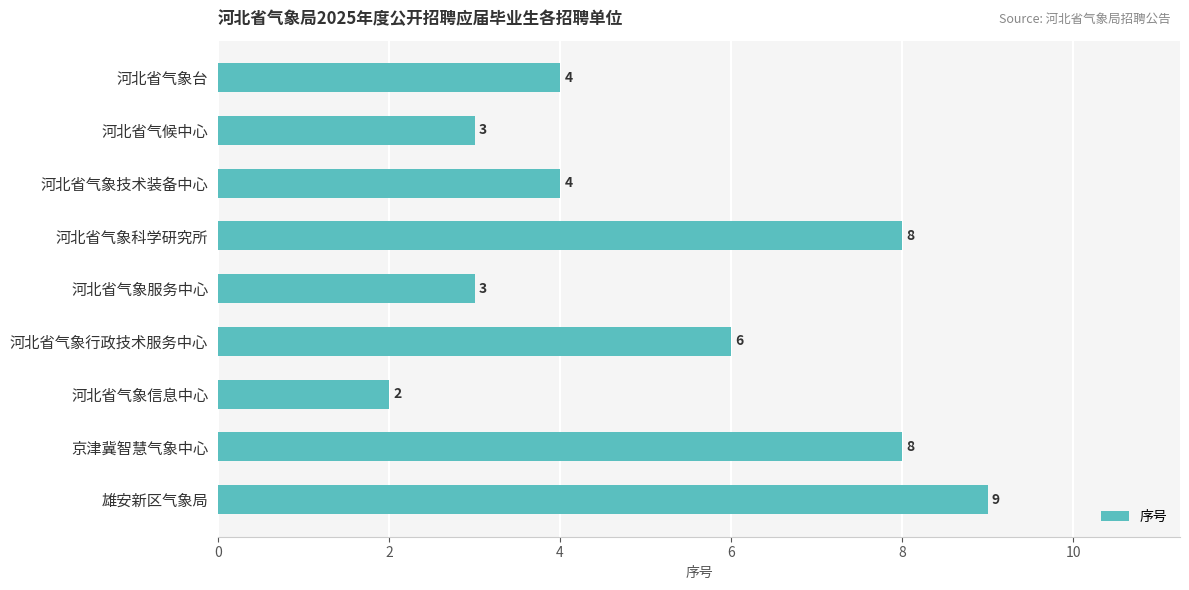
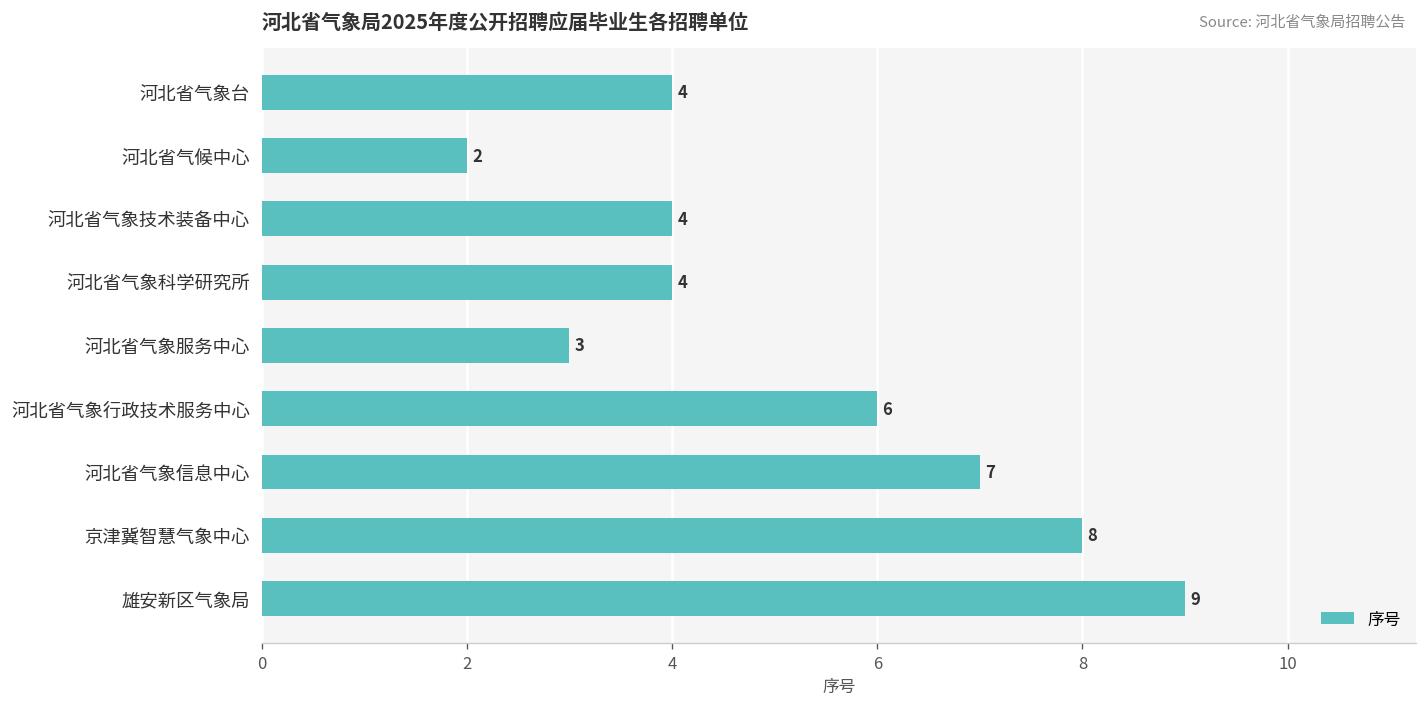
  {
    "河北省气象台": 4,
-   "河北省气候中心": 3,
+   "河北省气候中心": 2,
    "河北省气象技术装备中心": 4,
-   "河北省气象科学研究所": 8,
+   "河北省气象科学研究所": 4,
    "河北省气象服务中心": 3,
    "河北省气象行政技术服务中心": 6,
-   "河北省气象信息中心": 2,
+   "河北省气象信息中心": 7,
    "京津冀智慧气象中心": 8,
    "雄安新区气象局": 9
  }
